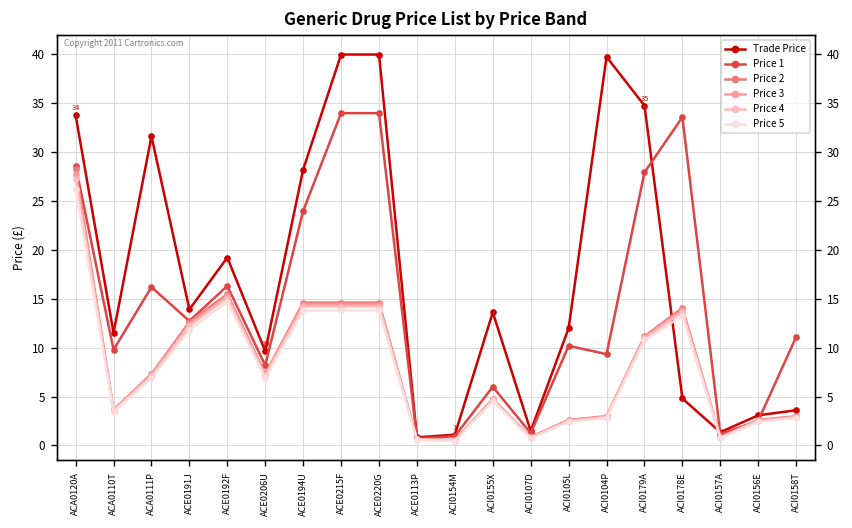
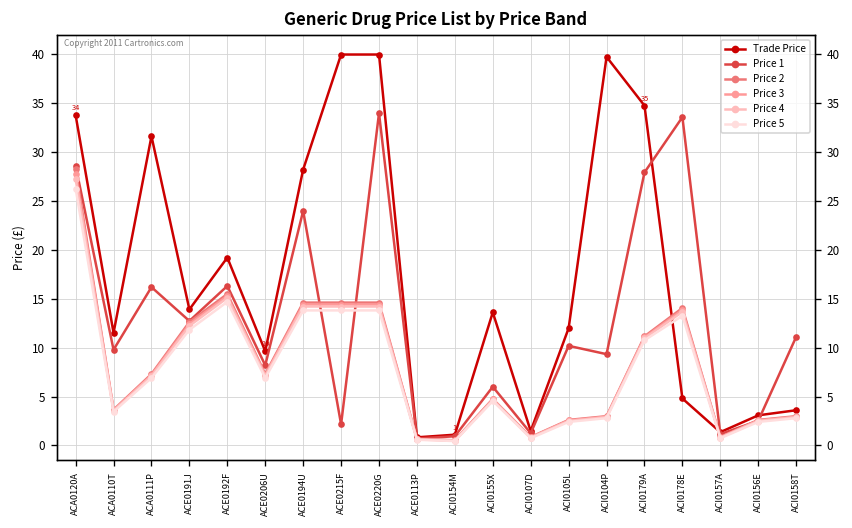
  {
    "Trade Price": {
      "ACA0120A": 34,
      "ACE0206U": 10,
      "ACI0179A": 35
    },
    "Price 1": {
      "ACA0120A": 29,
      "ACA0110T": 10,
      "ACA0111P": 16,
      "ACE0192F": 16,
      "ACE0206U": 8,
      "ACE0194U": 24,
-     "ACE0215F": 34,
+     "ACE0215F": 2,
      "ACE0220G": 34,
      "ACI0155X": 6,
      "ACI0105L": 10,
      "ACI0104P": 9,
      "ACI0179A": 28,
      "ACI0178E": 34,
      "ACI0158T": 11
    }
  }
